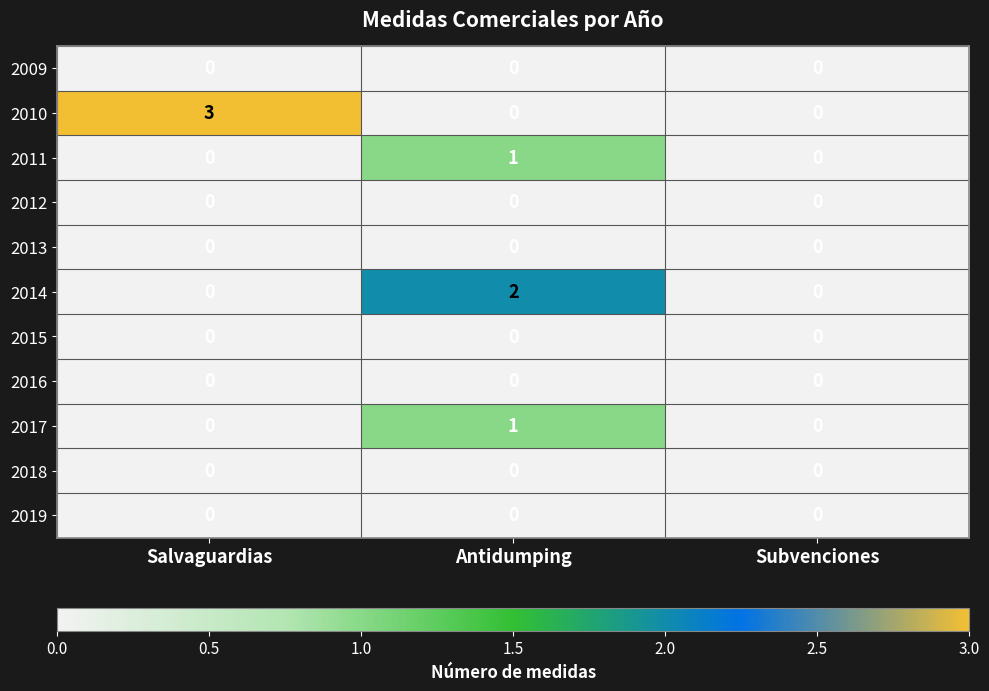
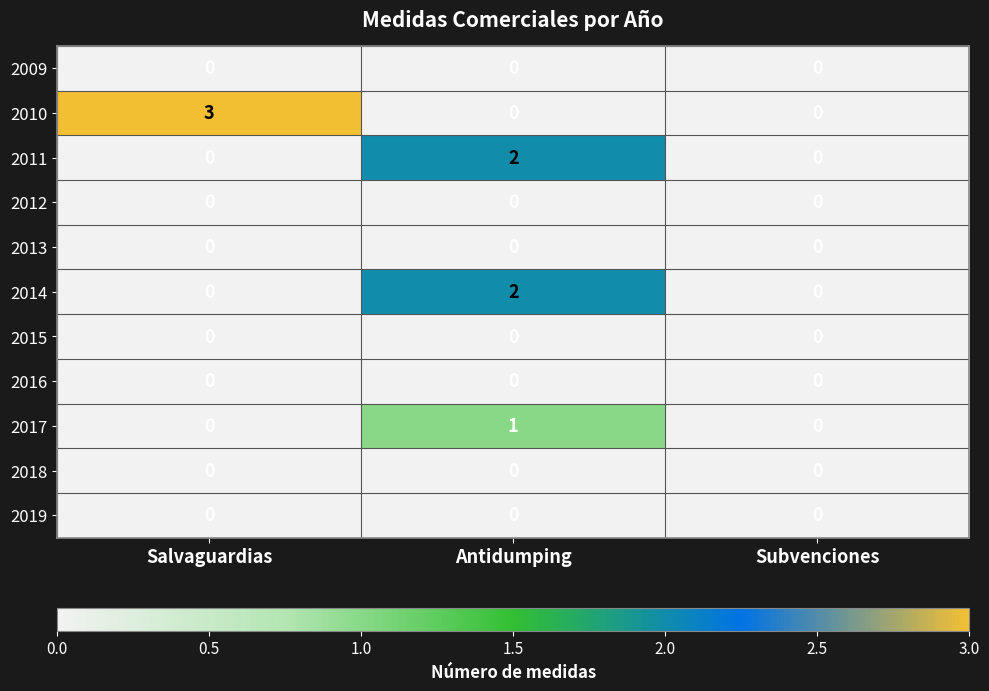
  {
    "2010": {
      "Salvaguardias": 3
    },
    "2011": {
-     "Antidumping": 1
+     "Antidumping": 2
    },
    "2014": {
      "Antidumping": 2
    },
    "2017": {
      "Antidumping": 1
    }
  }
